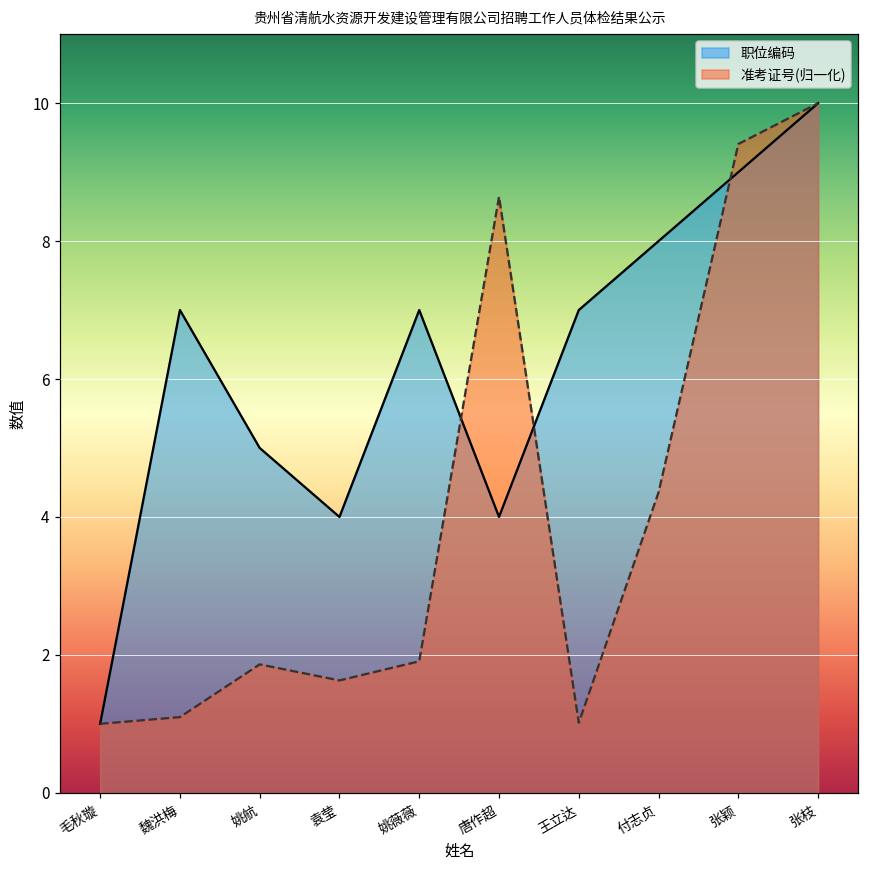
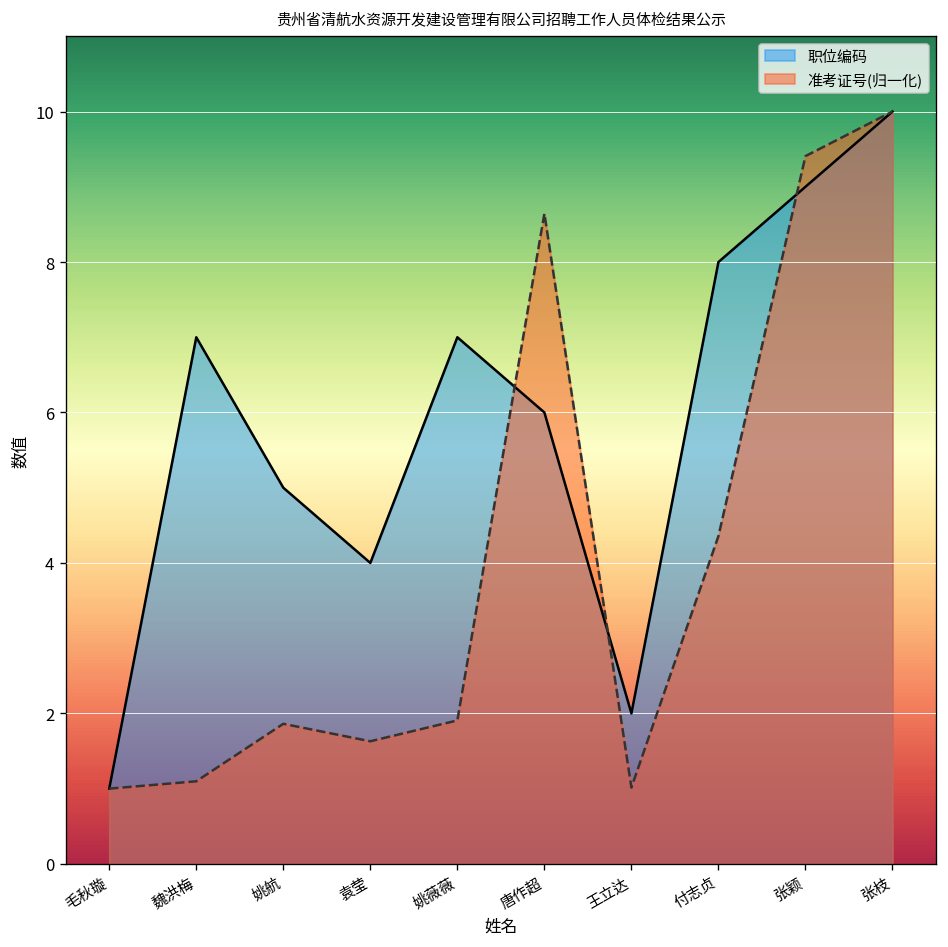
  {
    "职位编码": {
      "魏洪梅": 7,
      "姚航": 5,
      "袁莹": 4,
      "姚薇薇": 7,
-     "唐作超": 4,
-     "王立达": 7,
+     "唐作超": 6,
+     "王立达": 2,
      "付志贞": 8,
      "张颖": 9
    },
    "准考证号(归一化)": {
      "魏洪梅": 1.1,
      "姚航": 1.9,
      "袁莹": 1.6,
      "姚薇薇": 1.9,
      "唐作超": 8.6,
      "王立达": 1,
      "付志贞": 4.4,
      "张颖": 9.4
    }
  }
